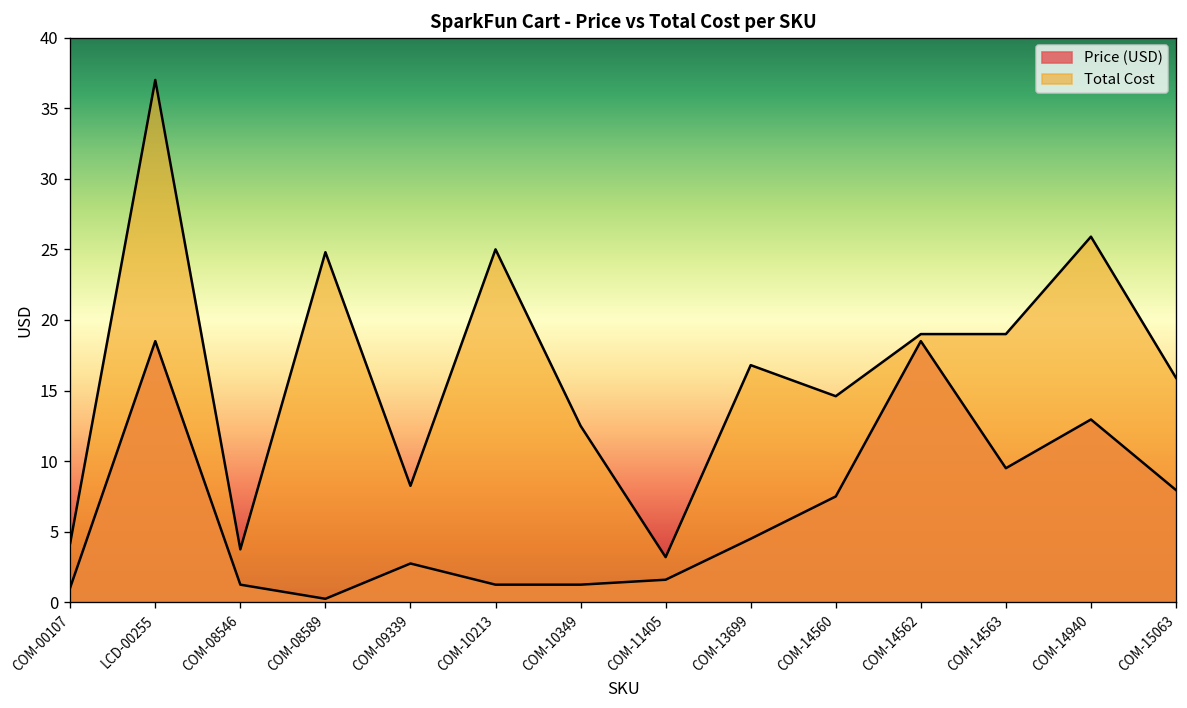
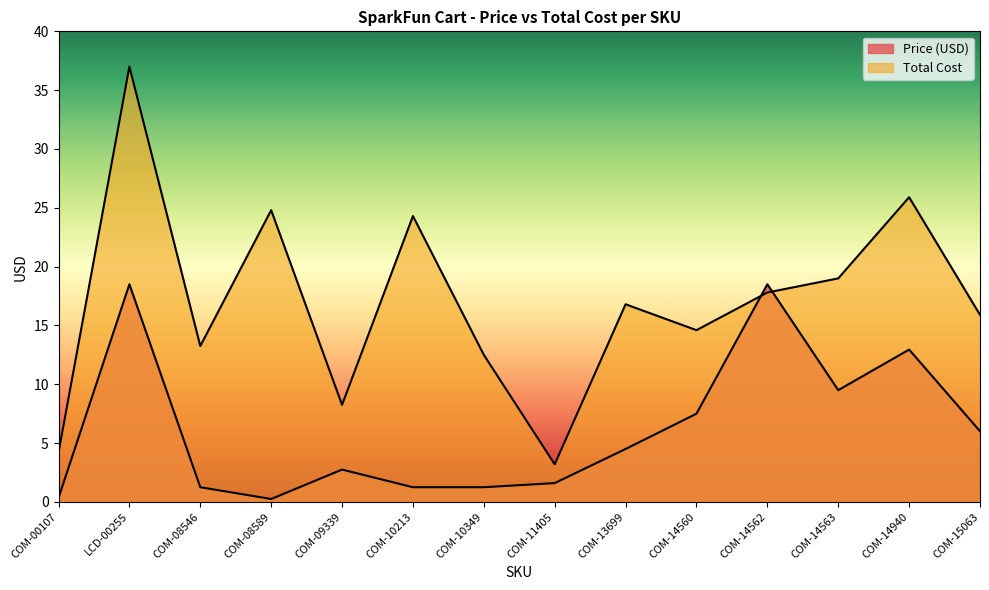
  {
    "Price (USD)": {
-     "COM-00107": 1.1,
+     "COM-00107": 0.4,
      "LCD-00255": 18.5,
      "COM-08546": 1.3,
      "COM-08589": 0.3,
      "COM-09339": 2.8,
      "COM-10213": 1.3,
      "COM-10349": 1.3,
      "COM-11405": 1.6,
      "COM-13699": 4.5,
      "COM-14560": 7.5,
      "COM-14562": 18.5,
      "COM-14563": 9.5,
      "COM-14940": 13.0,
-     "COM-15063": 8.0
+     "COM-15063": 6.0
    },
    "Total Cost": {
      "COM-00107": 4.2,
      "LCD-00255": 37.0,
-     "COM-08546": 3.8,
+     "COM-08546": 13.3,
      "COM-08589": 24.8,
      "COM-09339": 8.3,
-     "COM-10213": 25.0,
+     "COM-10213": 24.3,
      "COM-10349": 12.5,
      "COM-11405": 3.2,
      "COM-13699": 16.8,
      "COM-14560": 14.6,
-     "COM-14562": 19.0,
+     "COM-14562": 17.8,
      "COM-14563": 19.0,
      "COM-14940": 25.9,
      "COM-15063": 15.9
    }
  }
